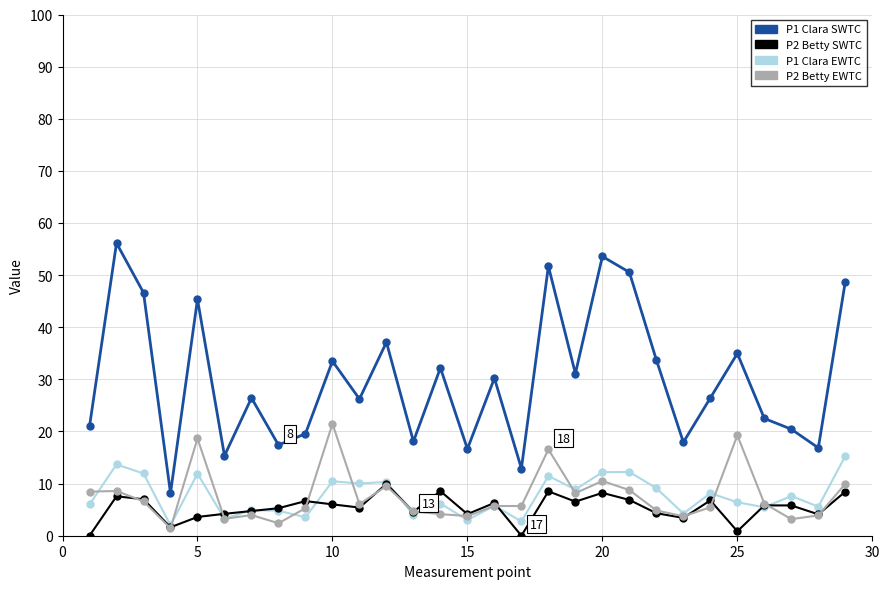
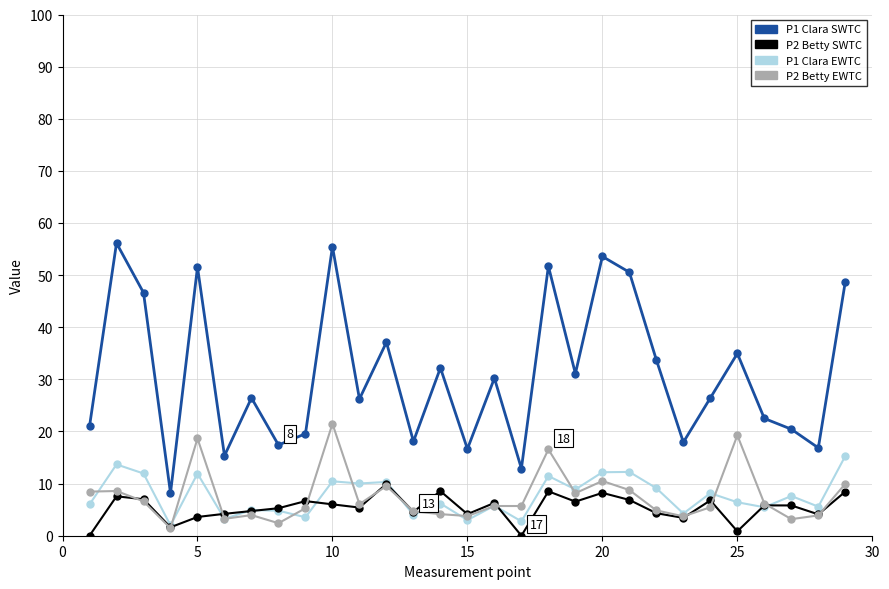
  {
    "P1 Clara SWTC": {
-     "5": 45,
-     "10": 33,
+     "5": 52,
+     "10": 55,
      "15": 17,
      "20": 54,
      "25": 35
    },
    "P1 Clara EWTC": {
      "5": 12,
      "10": 10,
      "15": 3,
      "20": 12,
      "25": 6
    },
    "P2 Betty SWTC": {
      "5": 4,
      "10": 6,
      "20": 8,
      "25": 1
    },
    "P2 Betty EWTC": {
      "5": 19,
      "10": 21,
      "20": 11,
      "25": 19
    }
  }
